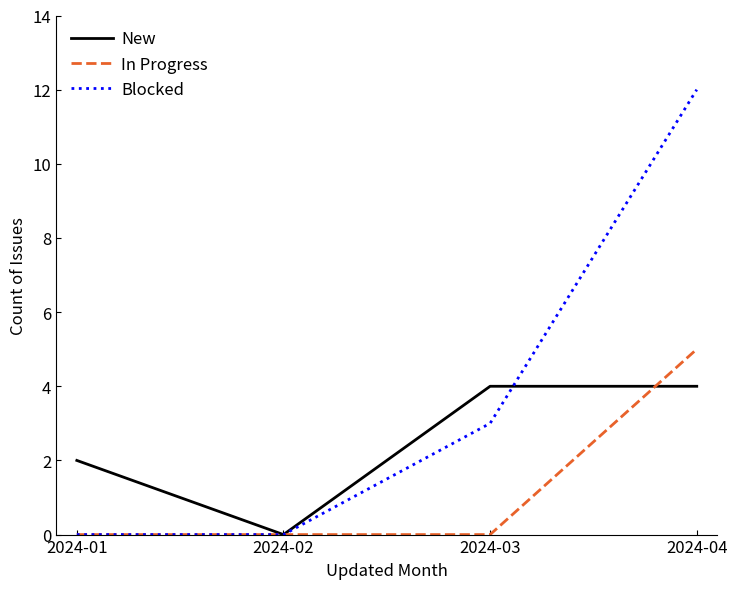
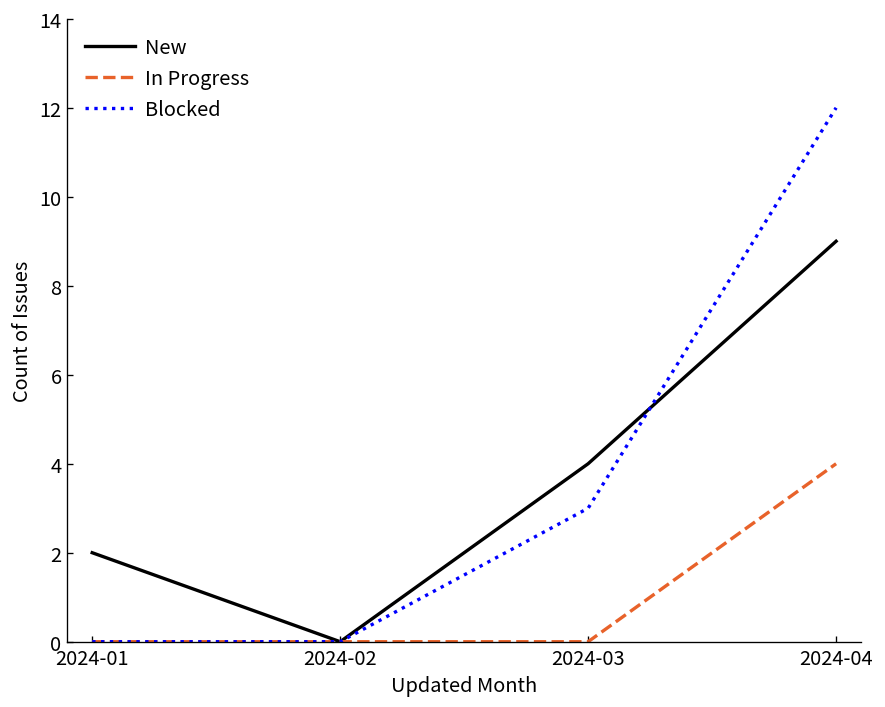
  {
    "New": {
      "2024-01": 2,
      "2024-03": 4,
-     "2024-04": 4
+     "2024-04": 9
    },
    "In Progress": {
      "2024-03": 0,
-     "2024-04": 5
+     "2024-04": 4
    },
    "Blocked": {
      "2024-03": 3,
      "2024-04": 12
    }
  }
